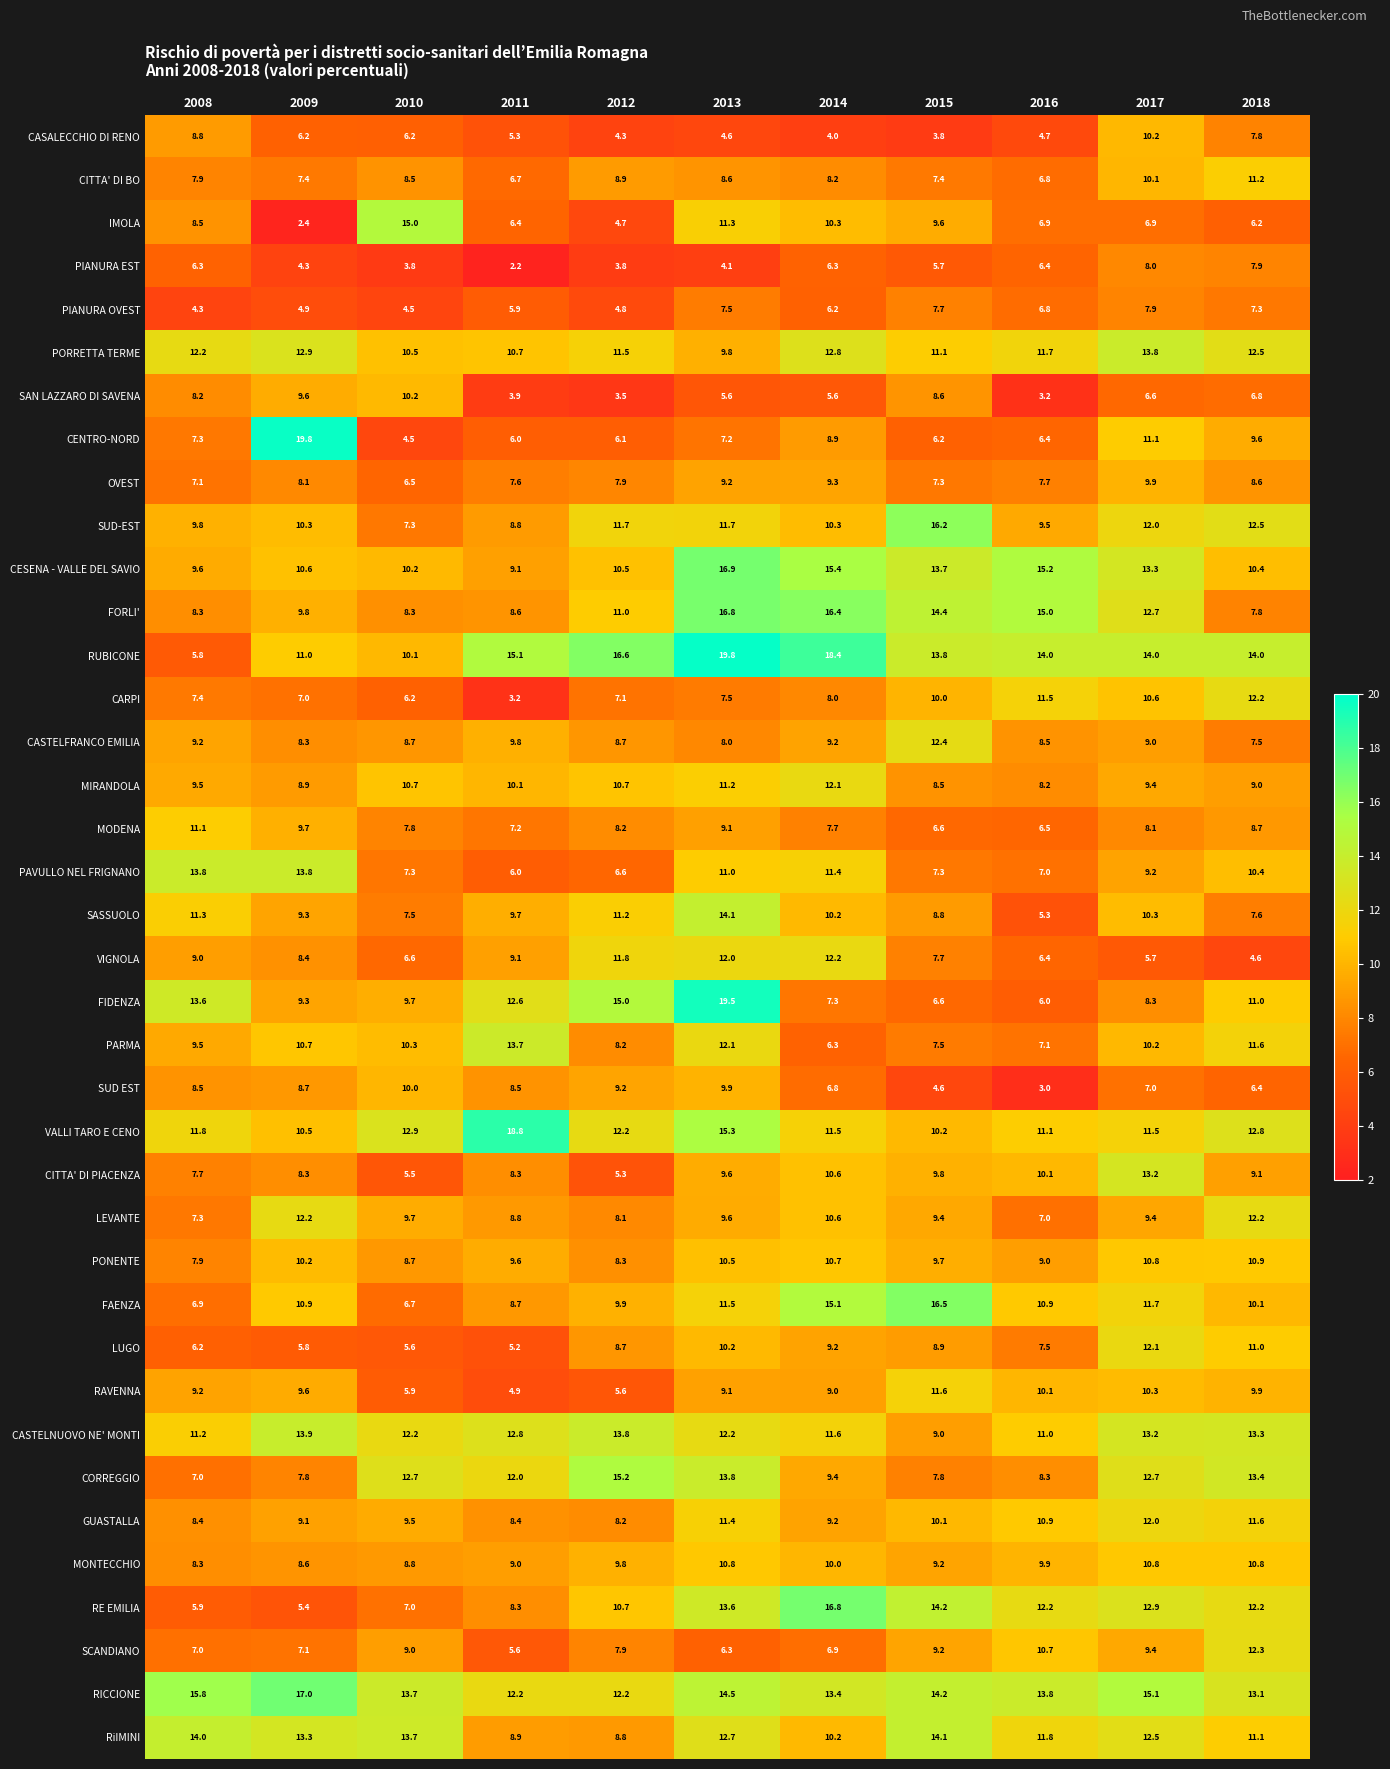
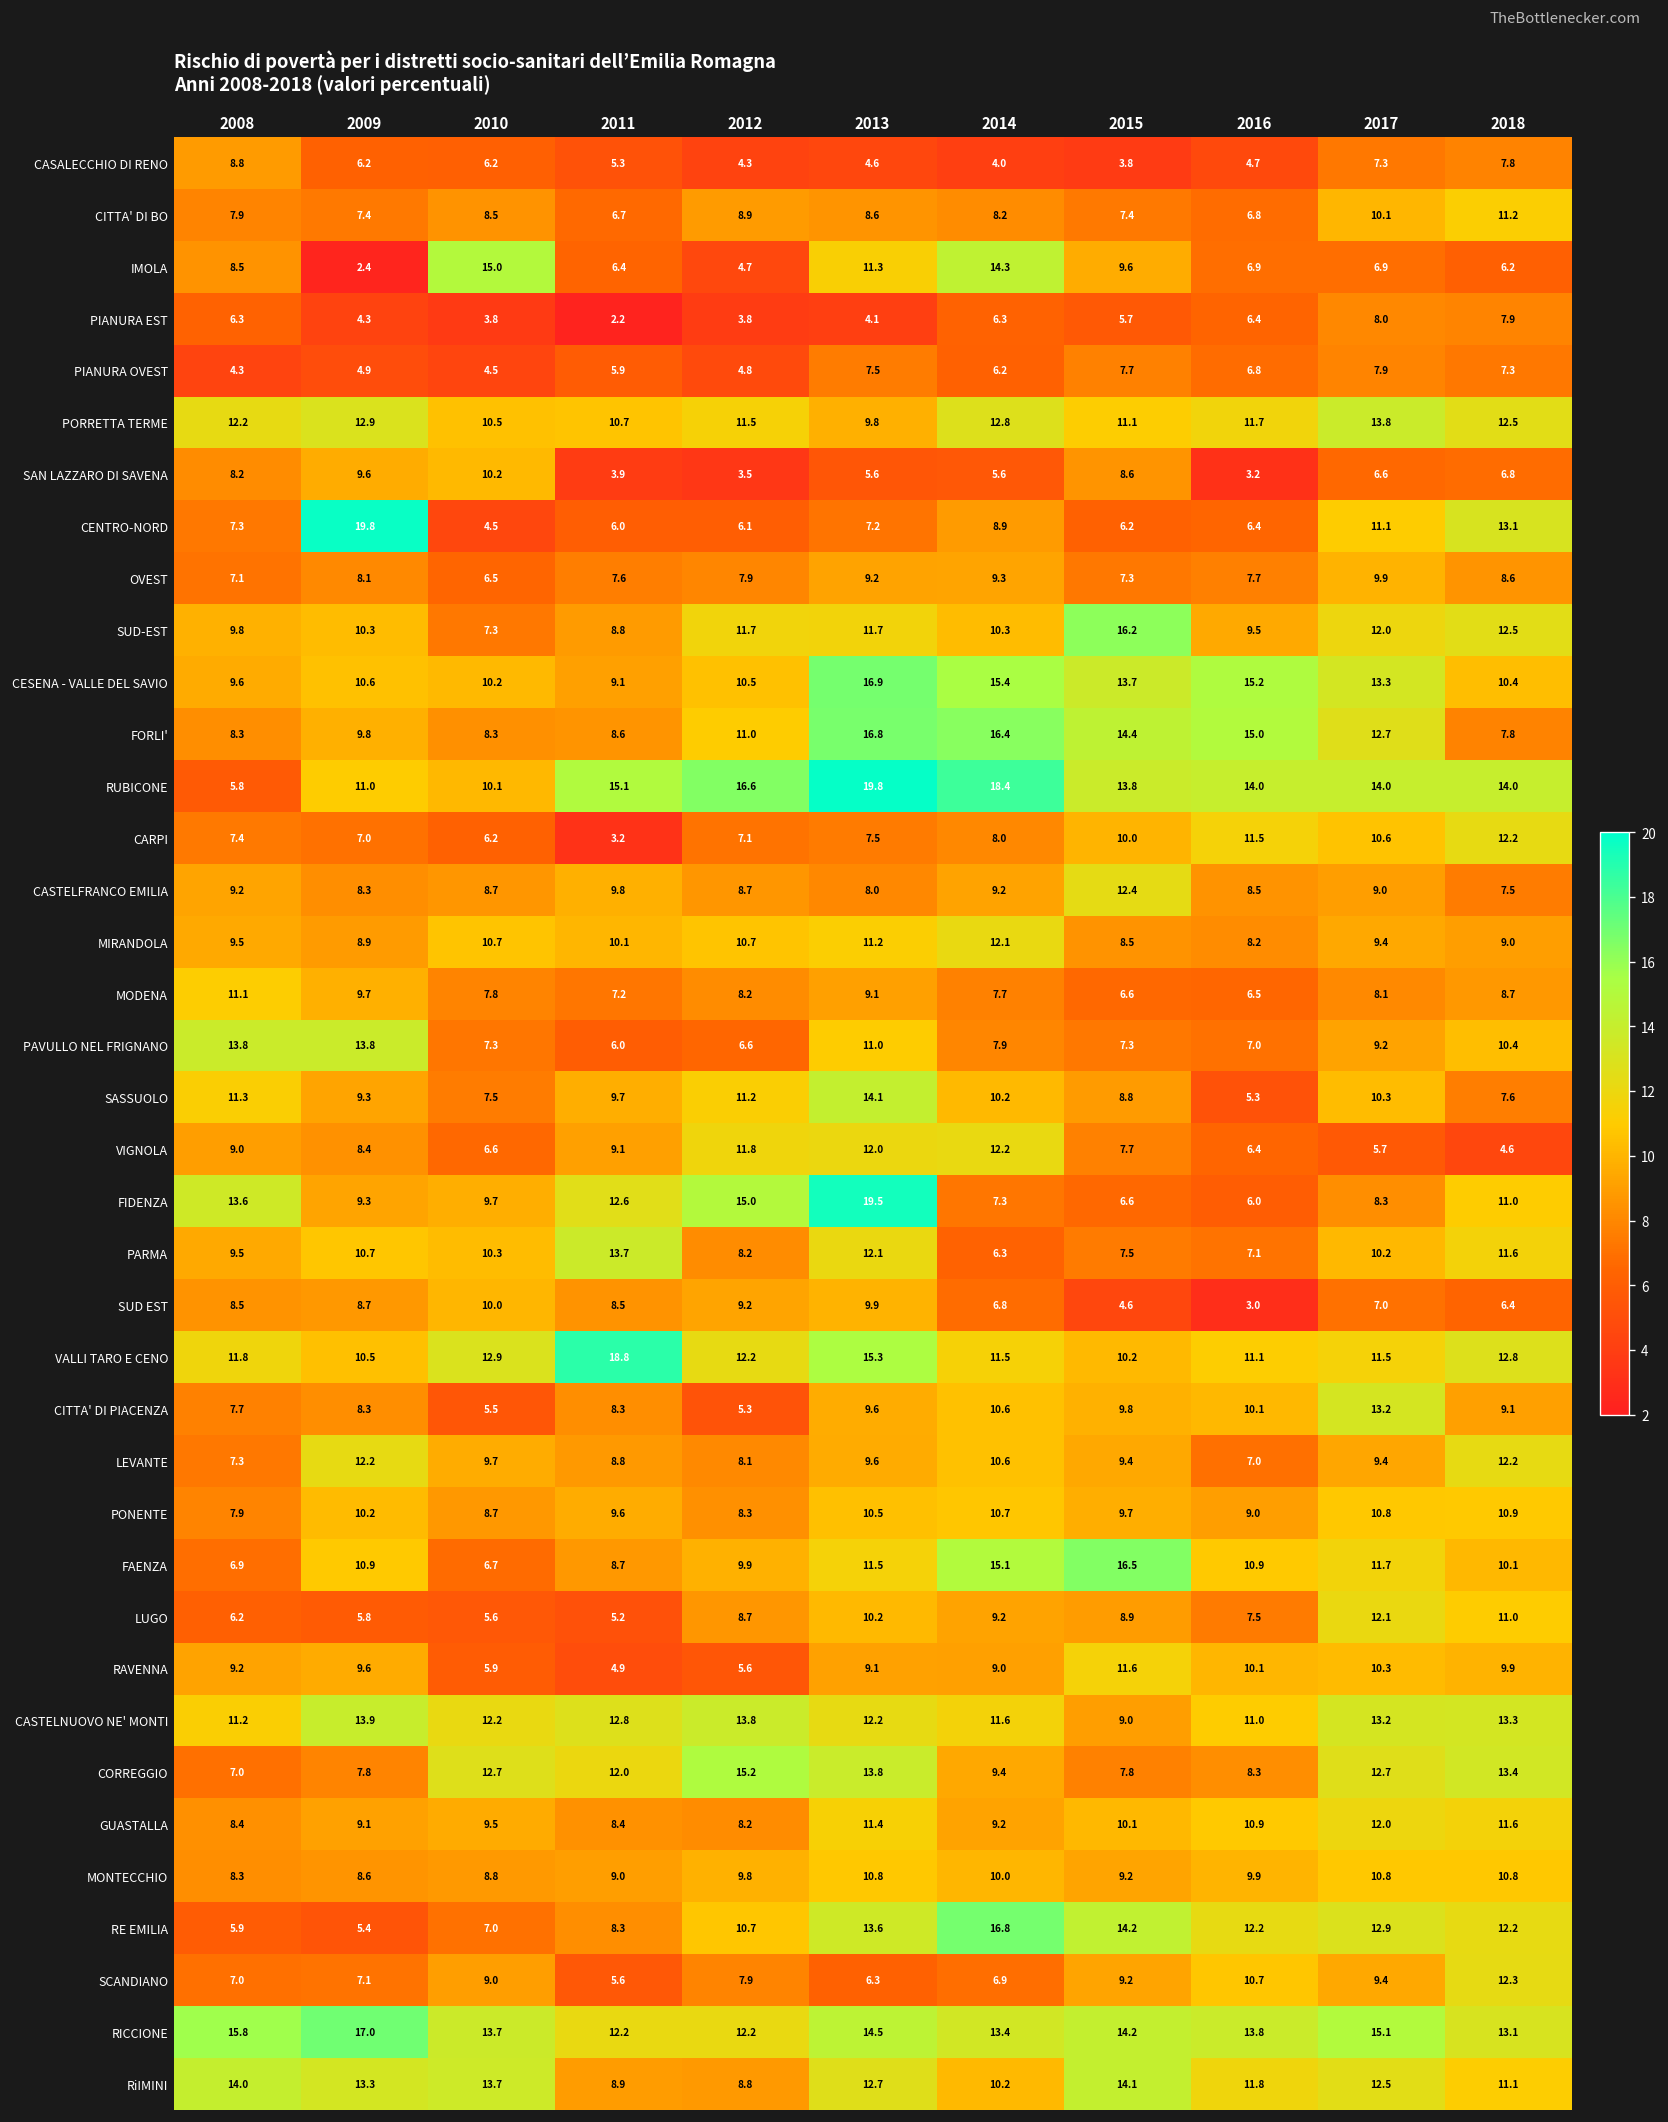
  {
    "CASALECCHIO DI RENO": {
      "2008": 8.8,
      "2009": 6.2,
      "2010": 6.2,
      "2011": 5.3,
      "2012": 4.3,
      "2013": 4.6,
      "2014": 4.0,
      "2015": 3.8,
      "2016": 4.7,
-     "2017": 10.2,
+     "2017": 7.3,
      "2018": 7.8
    },
    "IMOLA": {
      "2008": 8.5,
      "2009": 2.4,
      "2010": 15.0,
      "2011": 6.4,
      "2012": 4.7,
      "2013": 11.3,
-     "2014": 10.3,
+     "2014": 14.3,
      "2015": 9.6,
      "2016": 6.9,
      "2017": 6.9,
      "2018": 6.2
    },
    "CENTRO-NORD": {
      "2008": 7.3,
      "2009": 19.8,
      "2010": 4.5,
      "2011": 6.0,
      "2012": 6.1,
      "2013": 7.2,
      "2014": 8.9,
      "2015": 6.2,
      "2016": 6.4,
      "2017": 11.1,
-     "2018": 9.6
+     "2018": 13.1
    },
    "PAVULLO NEL FRIGNANO": {
      "2008": 13.8,
      "2009": 13.8,
      "2010": 7.3,
      "2011": 6.0,
      "2012": 6.6,
      "2013": 11.0,
-     "2014": 11.4,
+     "2014": 7.9,
      "2015": 7.3,
      "2016": 7.0,
      "2017": 9.2,
      "2018": 10.4
    }
  }
